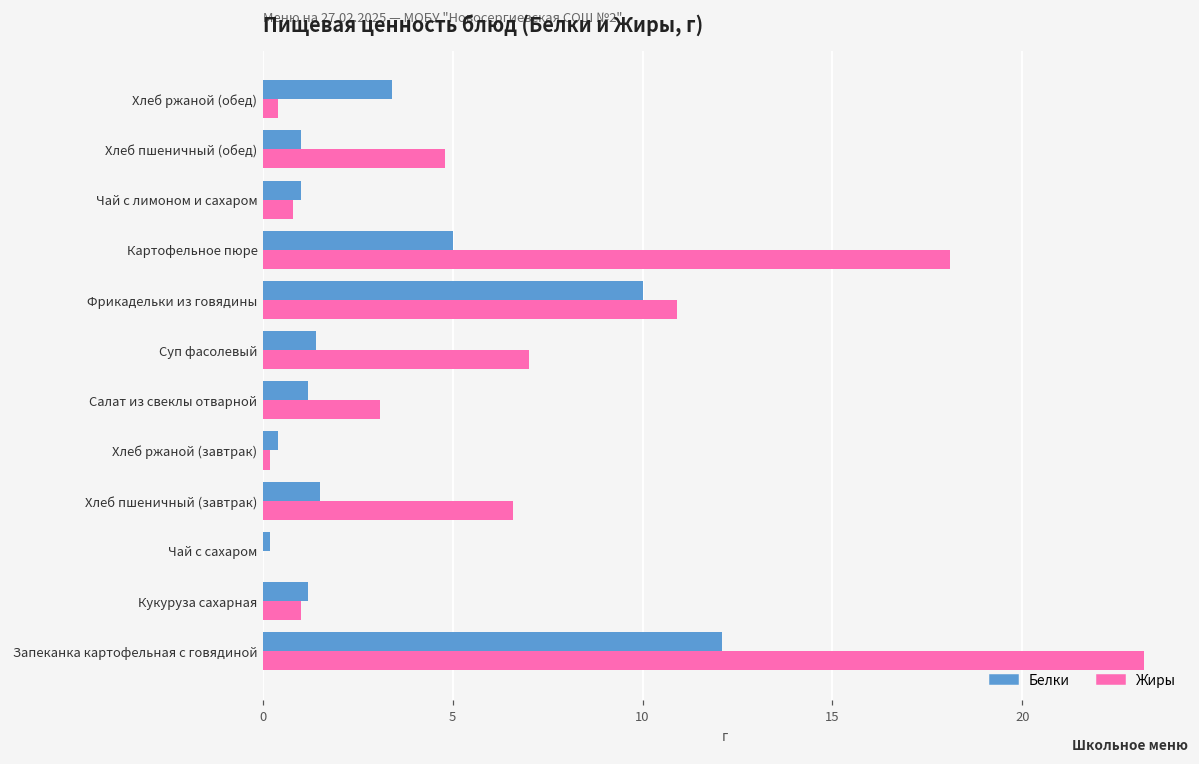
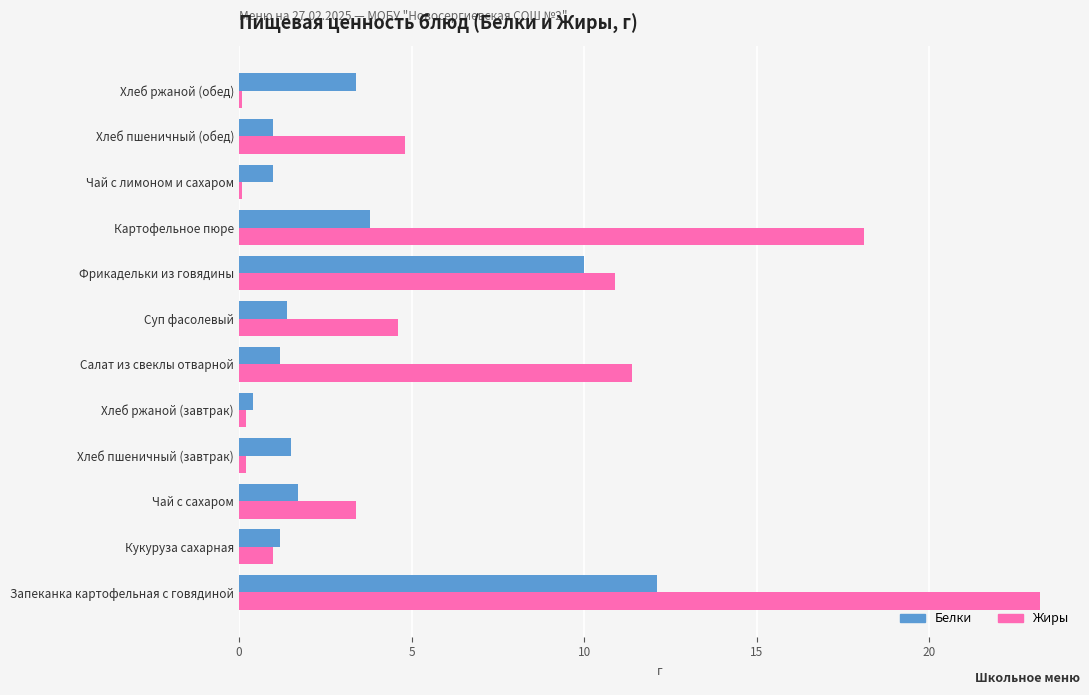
  {
    "Белки": {
      "Хлеб ржаной (обед)": 3.4,
      "Хлеб пшеничный (обед)": 1.0,
      "Чай с лимоном и сахаром": 1.0,
-     "Картофельное пюре": 5.0,
+     "Картофельное пюре": 3.8,
      "Фрикадельки из говядины": 10.0,
      "Суп фасолевый": 1.4,
      "Салат из свеклы отварной": 1.2,
      "Хлеб ржаной (завтрак)": 0.4,
      "Хлеб пшеничный (завтрак)": 1.5,
-     "Чай с сахаром": 0.2,
+     "Чай с сахаром": 1.7,
      "Кукуруза сахарная": 1.2,
      "Запеканка картофельная с говядиной": 12.1
    },
    "Жиры": {
-     "Хлеб ржаной (обед)": 0.4,
+     "Хлеб ржаной (обед)": 0.1,
      "Хлеб пшеничный (обед)": 4.8,
-     "Чай с лимоном и сахаром": 0.8,
+     "Чай с лимоном и сахаром": 0.1,
      "Картофельное пюре": 18.1,
      "Фрикадельки из говядины": 10.9,
-     "Суп фасолевый": 7.0,
-     "Салат из свеклы отварной": 3.1,
+     "Суп фасолевый": 4.6,
+     "Салат из свеклы отварной": 11.4,
      "Хлеб ржаной (завтрак)": 0.2,
-     "Хлеб пшеничный (завтрак)": 6.6,
-     "Чай с сахаром": 0.0,
+     "Хлеб пшеничный (завтрак)": 0.2,
+     "Чай с сахаром": 3.4,
      "Кукуруза сахарная": 1.0,
      "Запеканка картофельная с говядиной": 23.2
    }
  }
